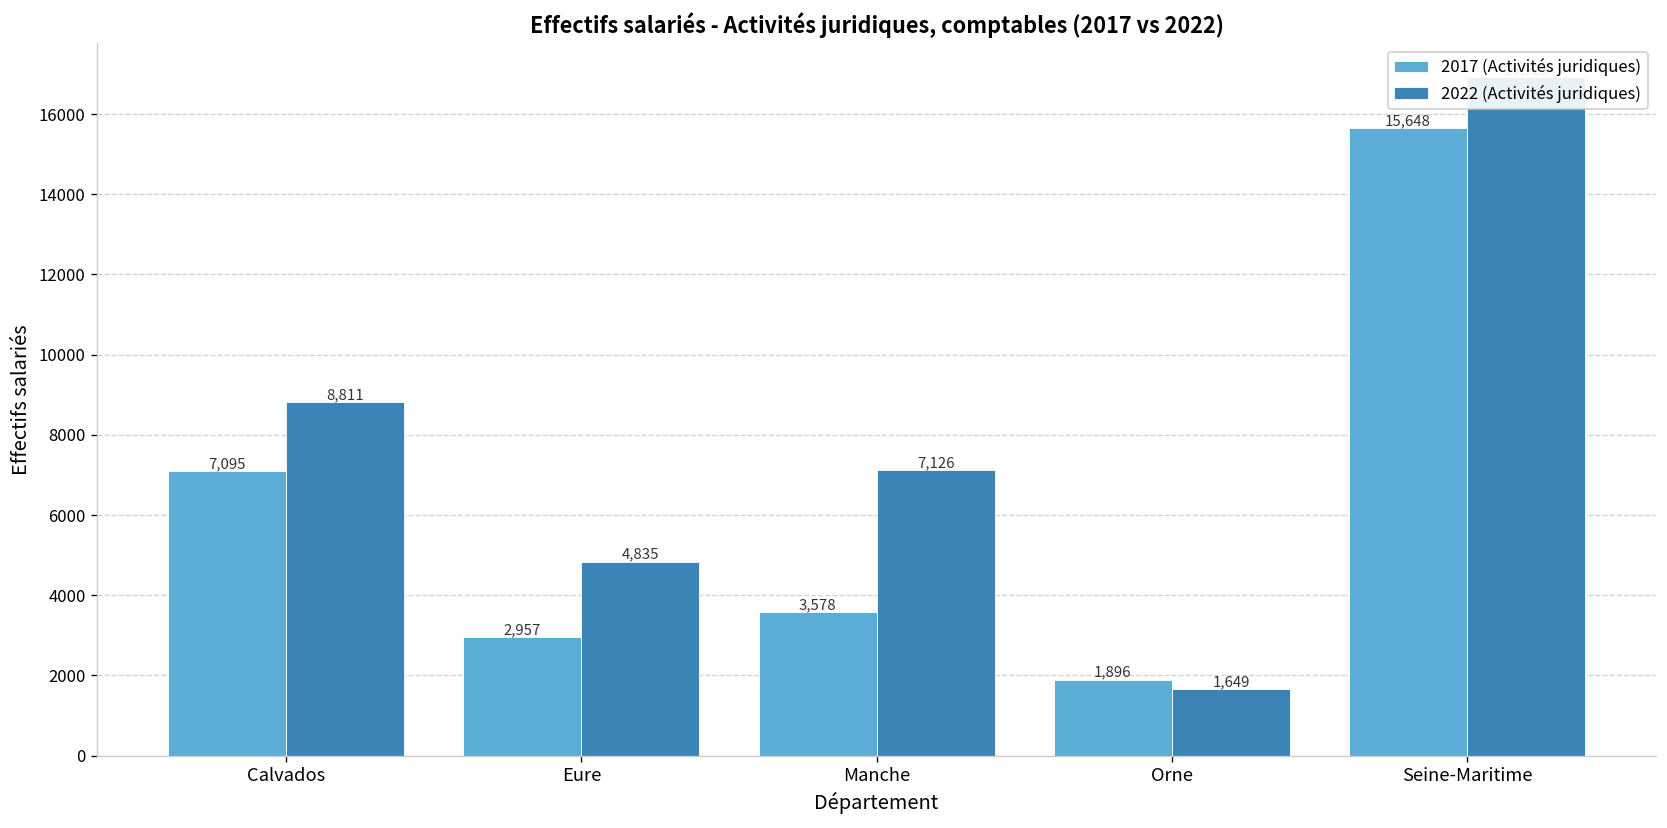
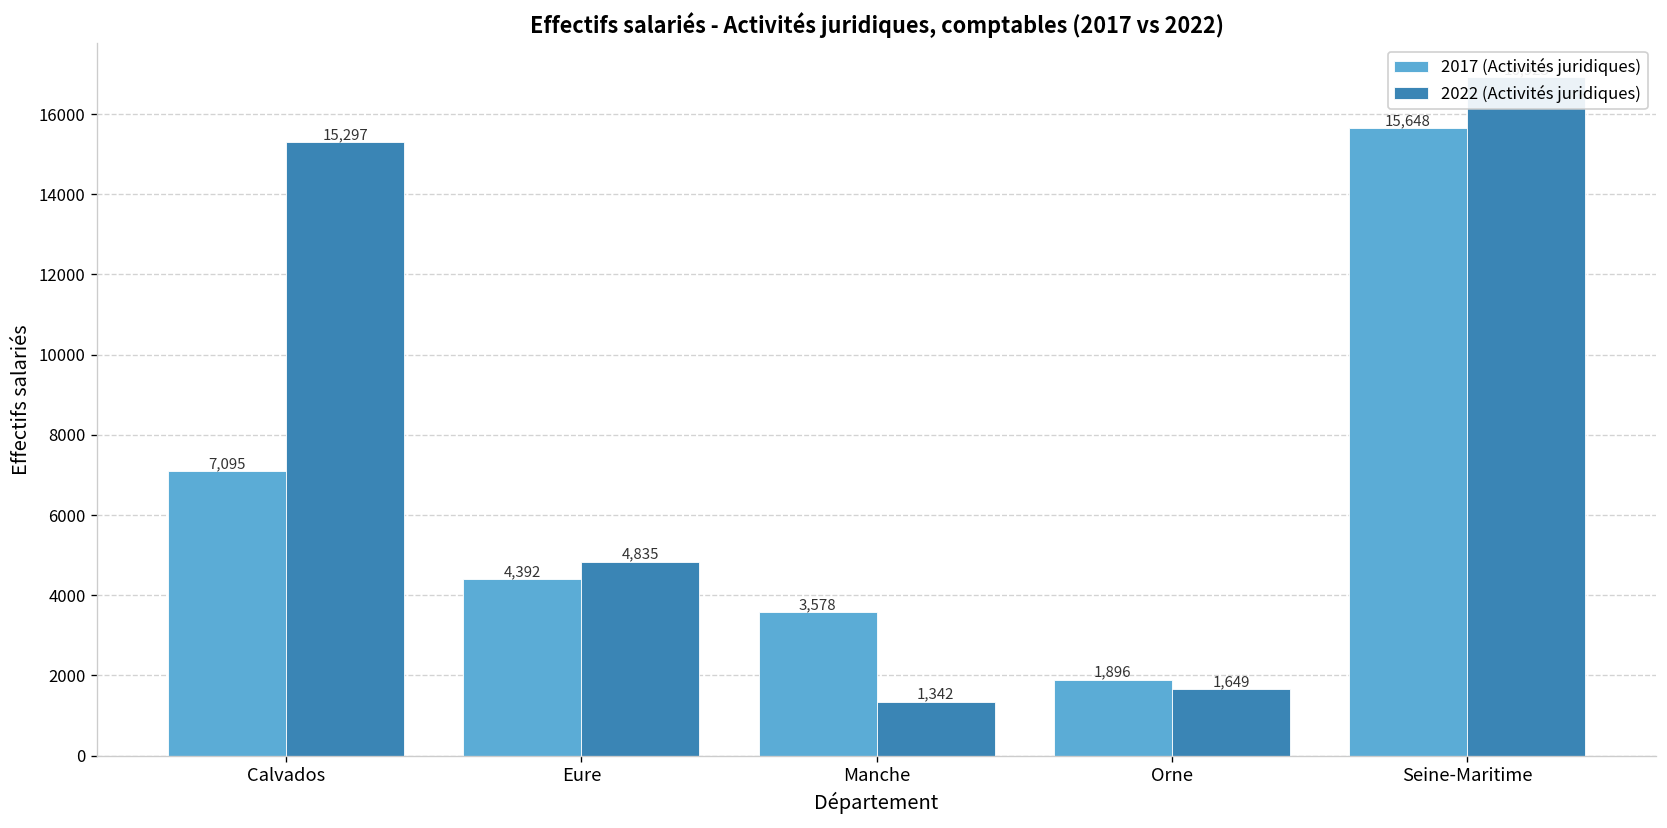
  {
    "2017 (Activités juridiques)": {
      "Calvados": "7,095",
-     "Eure": "2,957",
+     "Eure": "4,392",
      "Manche": "3,578",
      "Orne": "1,896",
      "Seine-Maritime": "15,648"
    },
    "2022 (Activités juridiques)": {
-     "Calvados": "8,811",
+     "Calvados": "15,297",
      "Eure": "4,835",
-     "Manche": "7,126",
+     "Manche": "1,342",
      "Orne": "1,649"
    }
  }
